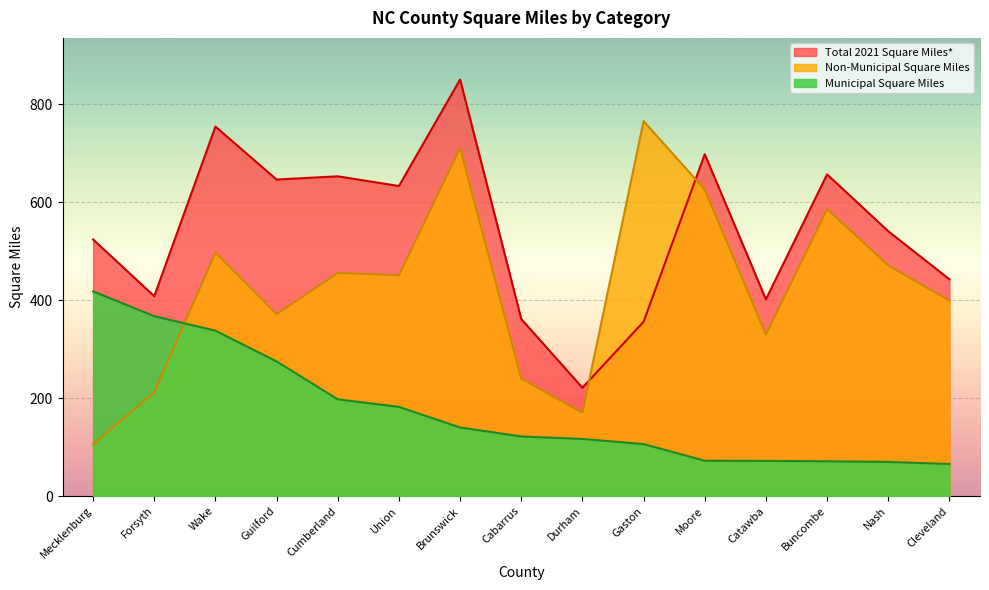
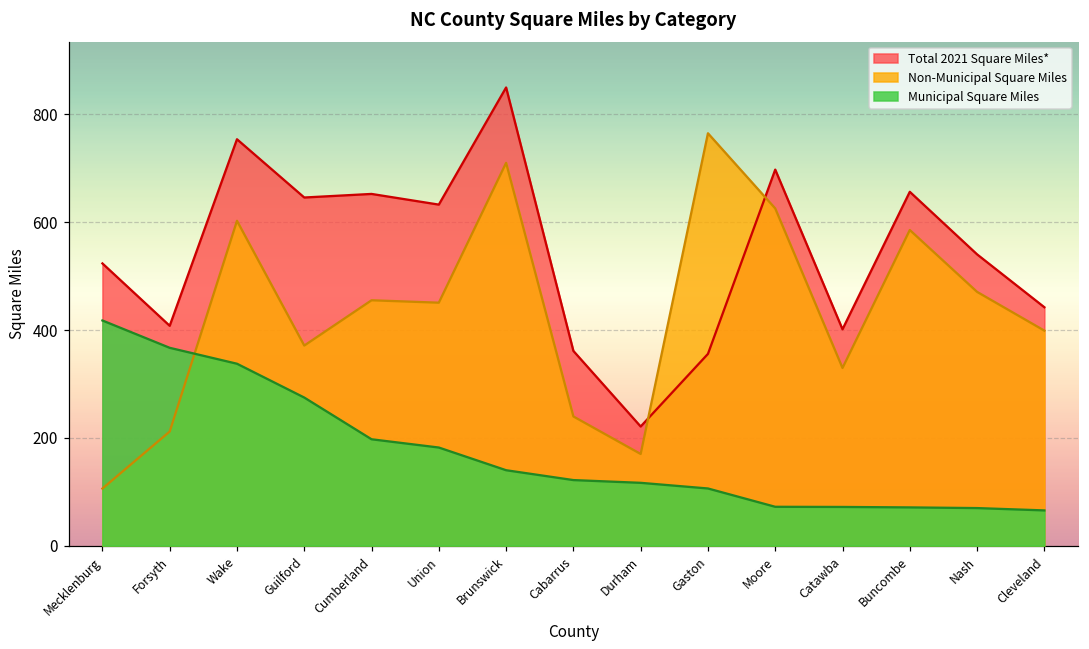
  {
    "Total 2021 Square Miles*": {
      "Mecklenburg": 520,
      "Forsyth": 410,
      "Wake": 750,
      "Guilford": 650,
      "Cumberland": 650,
      "Union": 630,
      "Brunswick": 850,
      "Cabarrus": 360,
      "Durham": 220,
      "Gaston": 360,
      "Moore": 700,
      "Catawba": 400,
      "Buncombe": 660,
      "Nash": 540,
      "Cleveland": 440
    },
    "Non-Municipal Square Miles": {
      "Mecklenburg": 110,
      "Forsyth": 210,
-     "Wake": 500,
+     "Wake": 600,
      "Guilford": 370,
      "Cumberland": 460,
      "Union": 450,
      "Brunswick": 710,
      "Cabarrus": 240,
      "Durham": 170,
      "Gaston": 770,
      "Moore": 630,
      "Catawba": 330,
      "Buncombe": 590,
      "Nash": 470,
      "Cleveland": 400
    },
    "Municipal Square Miles": {
      "Mecklenburg": 420,
      "Forsyth": 370,
      "Wake": 340,
      "Guilford": 270,
      "Cumberland": 200,
      "Union": 180,
      "Brunswick": 140,
      "Cabarrus": 120,
      "Durham": 120,
      "Gaston": 110,
      "Moore": 70,
      "Catawba": 70,
      "Buncombe": 70,
      "Nash": 70,
      "Cleveland": 70
    }
  }
